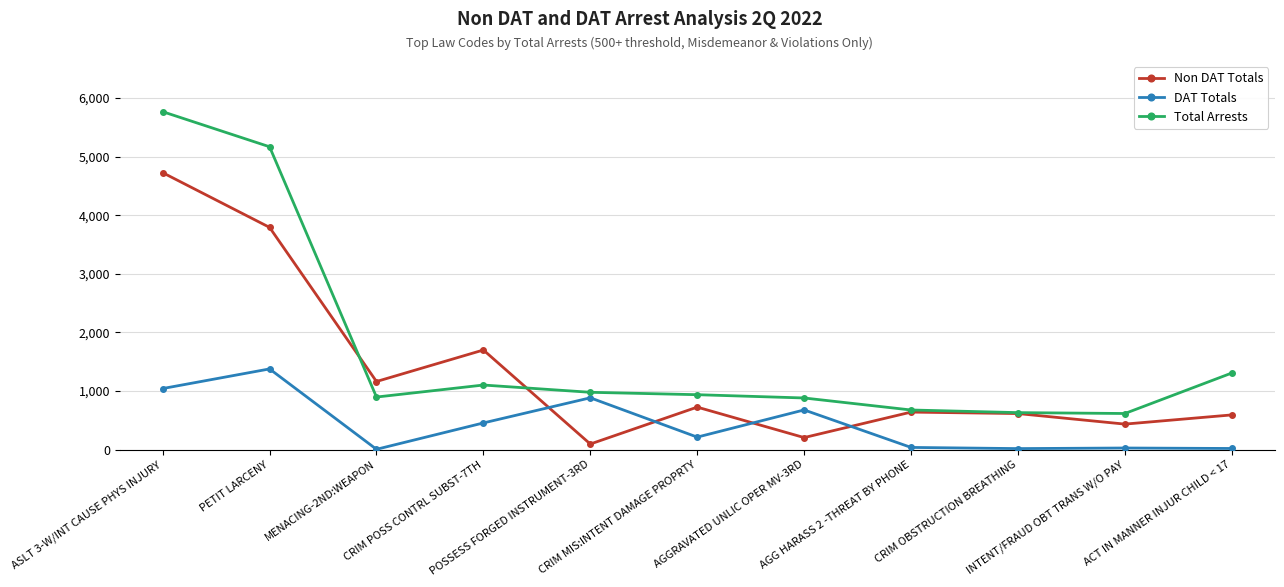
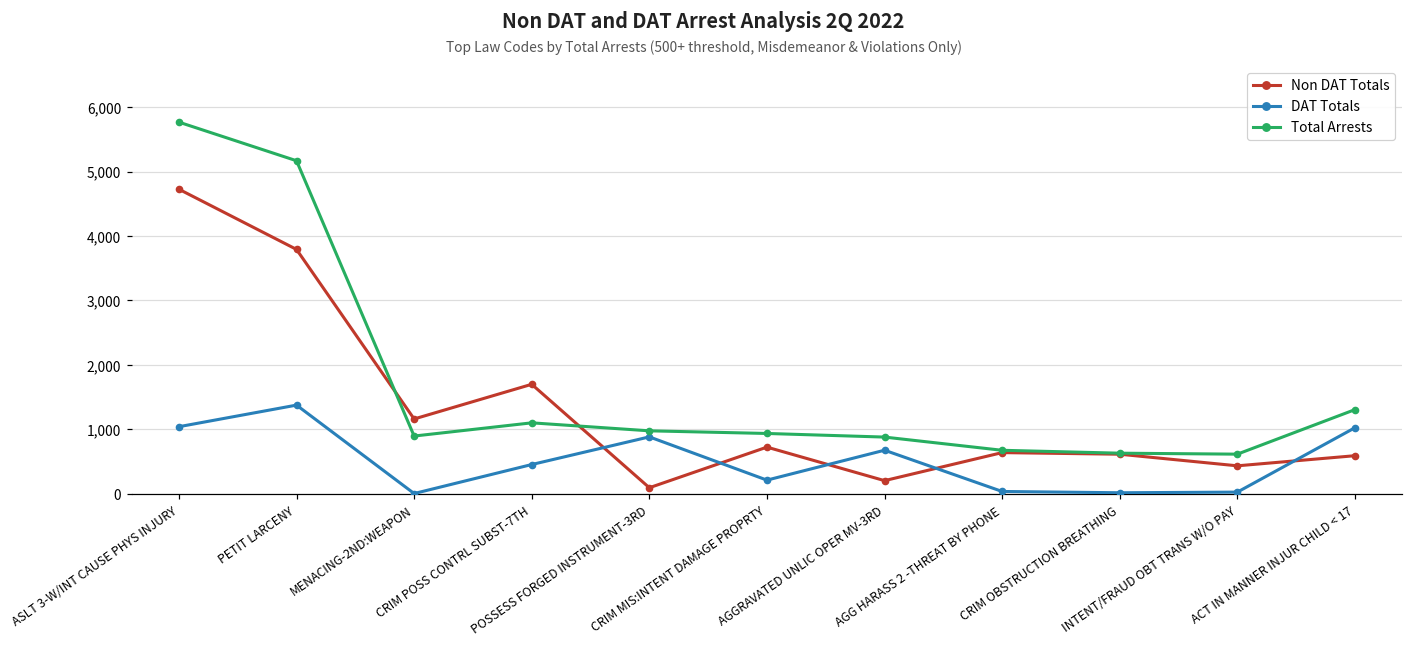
  {
    "Non DAT Totals": {
      "ASLT 3-W/INT CAUSE PHYS INJURY": "4,700",
      "PETIT LARCENY": "3,800",
      "MENACING-2ND:WEAPON": "1,200",
      "CRIM POSS CONTRL SUBST-7TH": "1,700",
      "POSSESS FORGED INSTRUMENT-3RD": "100",
      "CRIM MIS:INTENT DAMAGE PROPRTY": "700",
      "AGGRAVATED UNLIC OPER MV-3RD": "200",
      "INTENT/FRAUD OBT TRANS W/O PAY": "400",
      "ACT IN MANNER INJUR CHILD < 17": "600"
    },
    "DAT Totals": {
      "ASLT 3-W/INT CAUSE PHYS INJURY": "1,000",
      "PETIT LARCENY": "1,400",
      "MENACING-2ND:WEAPON": "0",
      "CRIM POSS CONTRL SUBST-7TH": "500",
      "POSSESS FORGED INSTRUMENT-3RD": "900",
      "CRIM MIS:INTENT DAMAGE PROPRTY": "200",
      "AGGRAVATED UNLIC OPER MV-3RD": "700",
      "AGG HARASS 2 -THREAT BY PHONE": "0",
      "CRIM OBSTRUCTION BREATHING": "0",
      "INTENT/FRAUD OBT TRANS W/O PAY": "0",
-     "ACT IN MANNER INJUR CHILD < 17": "0"
+     "ACT IN MANNER INJUR CHILD < 17": "1,000"
    },
    "Total Arrests": {
      "ASLT 3-W/INT CAUSE PHYS INJURY": "5,800",
      "PETIT LARCENY": "5,200",
      "MENACING-2ND:WEAPON": "900",
      "CRIM POSS CONTRL SUBST-7TH": "1,100",
      "POSSESS FORGED INSTRUMENT-3RD": "1,000",
      "CRIM MIS:INTENT DAMAGE PROPRTY": "900",
      "AGGRAVATED UNLIC OPER MV-3RD": "900",
      "INTENT/FRAUD OBT TRANS W/O PAY": "600",
      "ACT IN MANNER INJUR CHILD < 17": "1,300"
    }
  }
